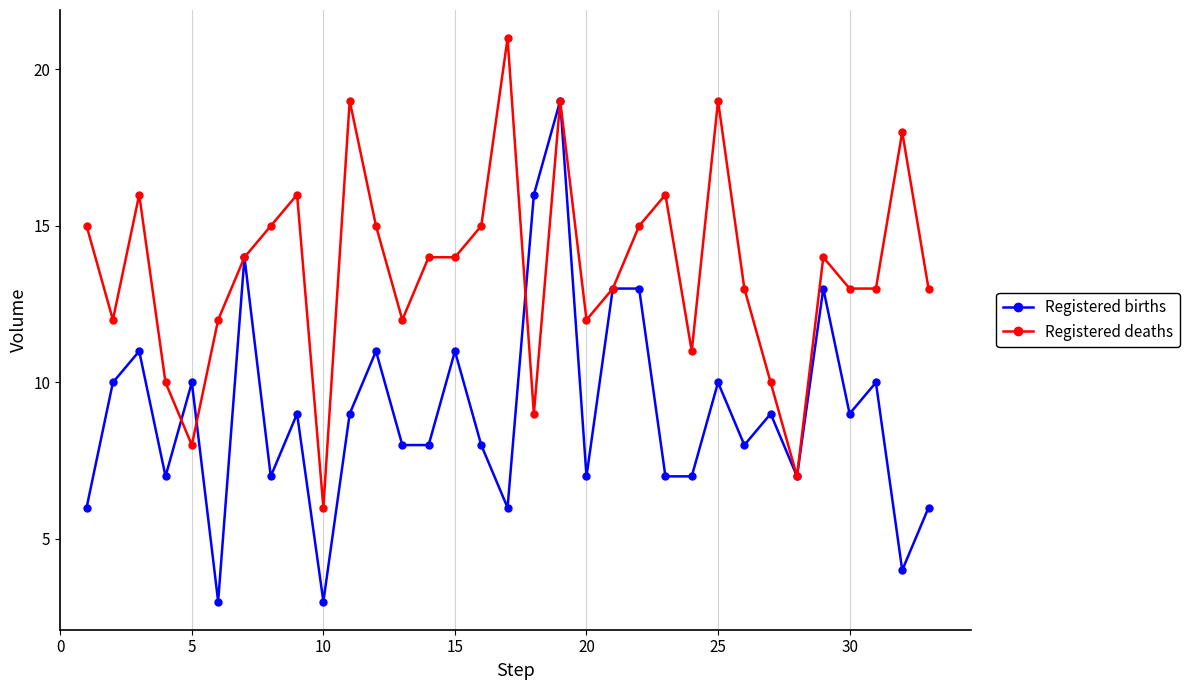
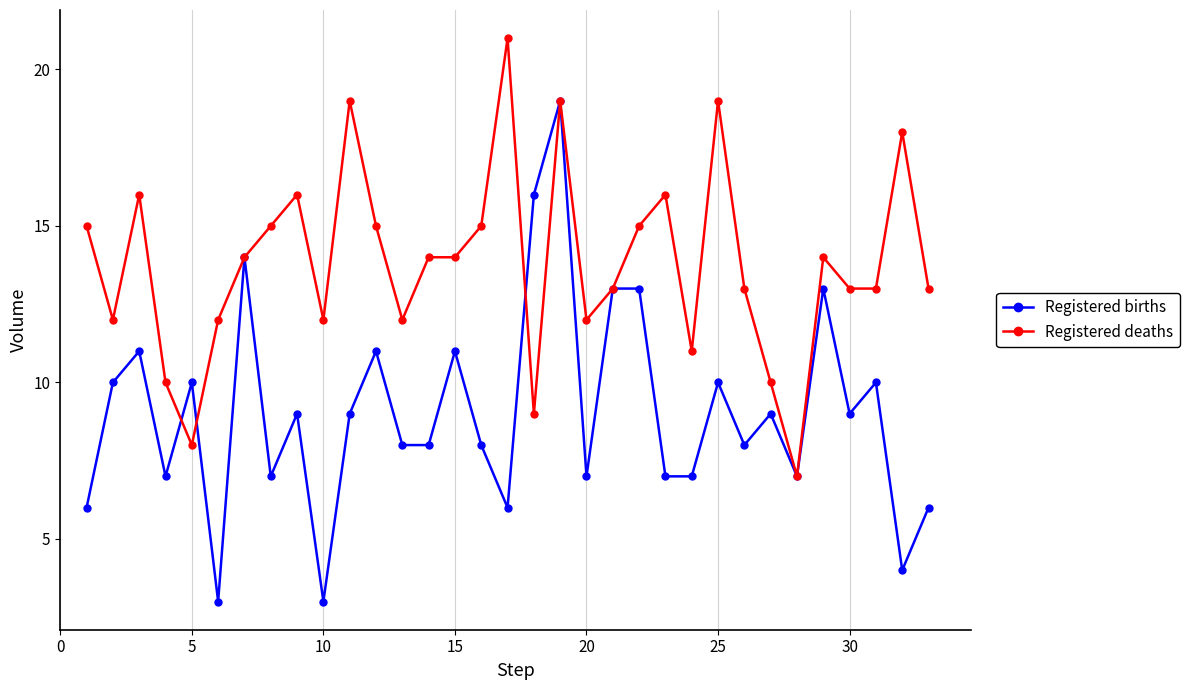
  {
    "Registered births": {
      "5": 10,
      "10": 3,
      "15": 11,
      "20": 7,
      "25": 10,
      "30": 9
    },
    "Registered deaths": {
      "5": 8,
-     "10": 6,
+     "10": 12,
      "15": 14,
      "20": 12,
      "25": 19,
      "30": 13
    }
  }
